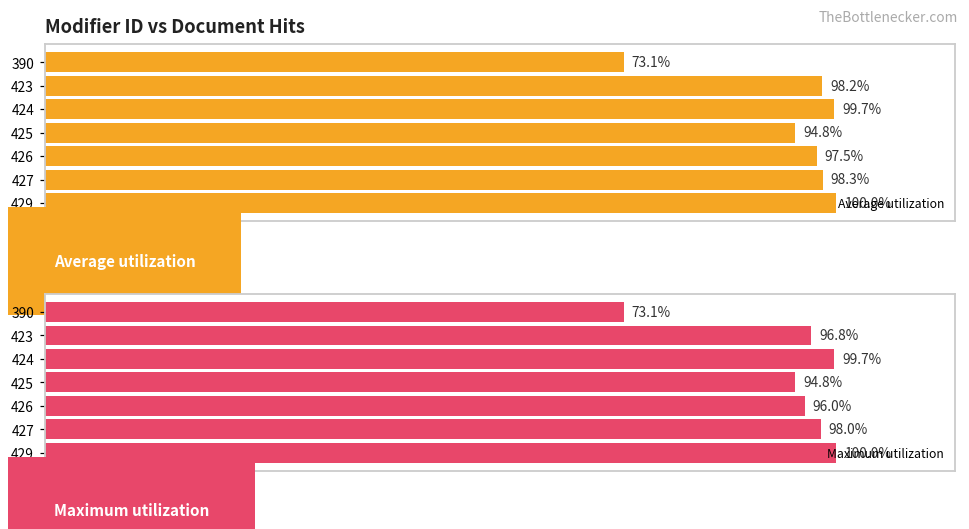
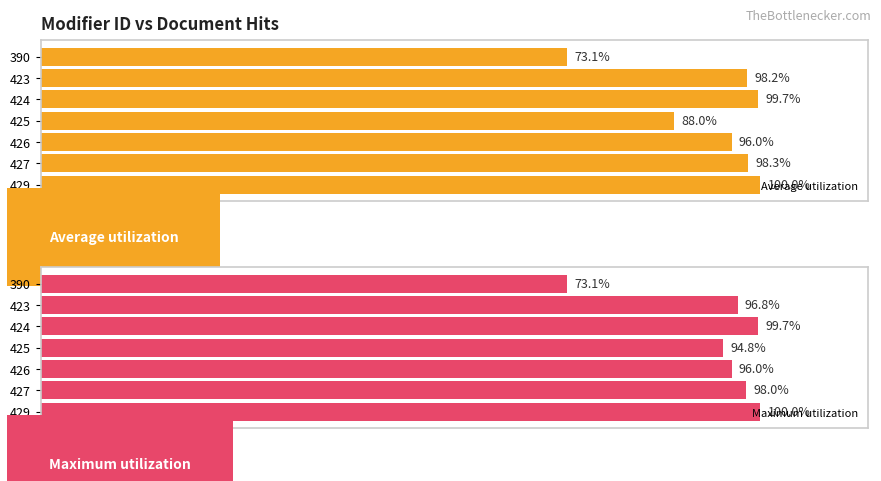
  {
    "Modifier ID vs Document Hits": {
      "390": "73.1%",
      "423": "98.2%",
      "424": "99.7%",
-     "425": "94.8%",
-     "426": "97.5%",
+     "425": "88.0%",
+     "426": "96.0%",
      "427": "98.3%",
      "429": "100.0%"
    }
  }
